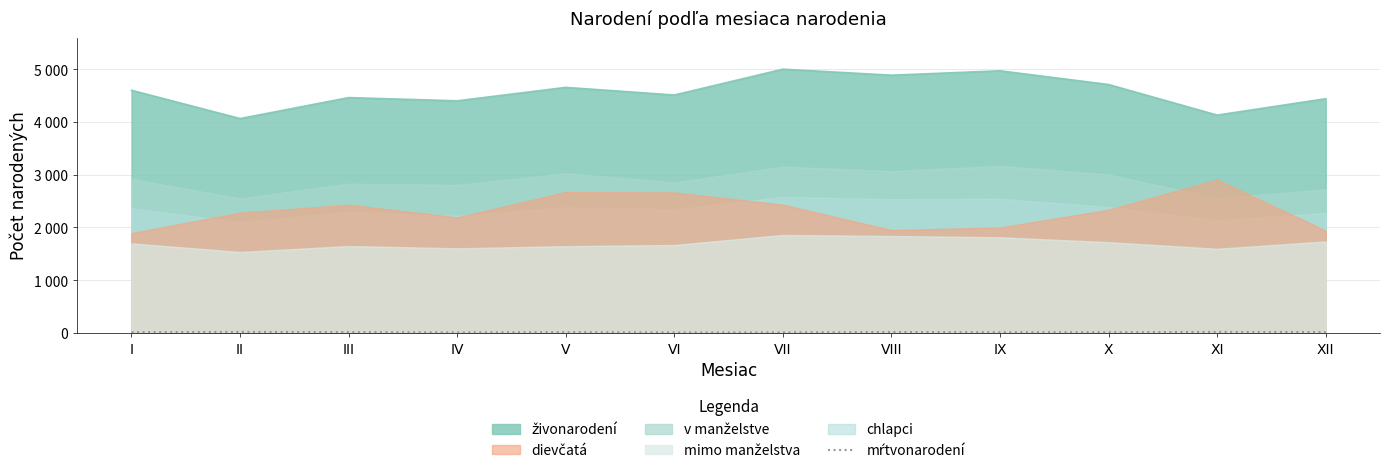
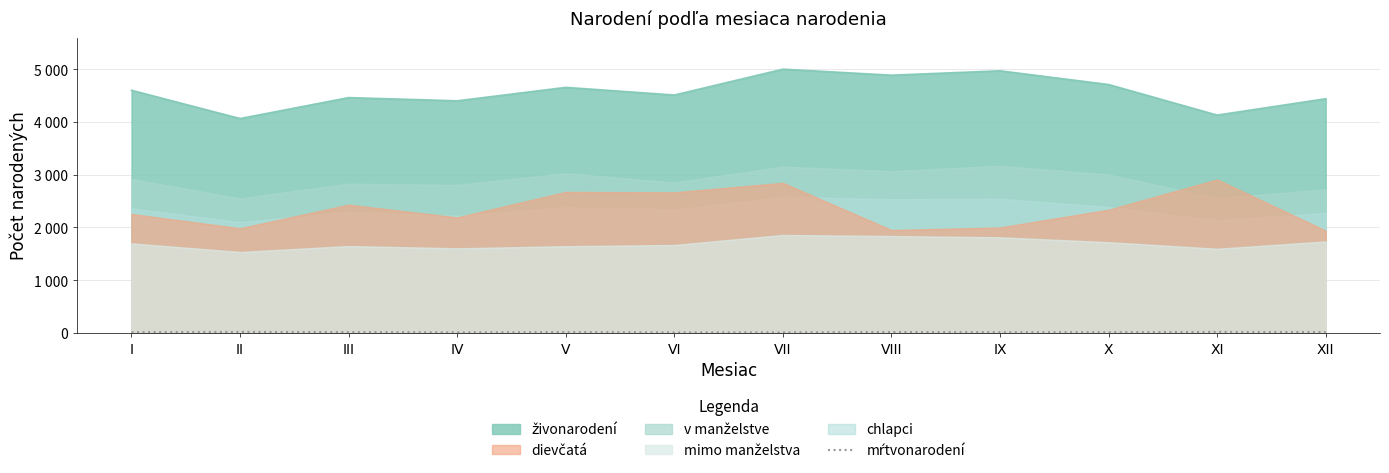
  {
    "mŕtvonarodení": {
      "I": 0,
      "II": 0,
      "III": 0,
      "IV": 0,
      "V": 0,
      "VI": 0,
      "VII": 0,
      "VIII": 0,
      "IX": 0,
      "X": 0,
      "XI": 0,
      "XII": 0
    },
    "dievčatá": {
-     "I": 1900,
-     "II": 2300,
+     "I": 2300,
+     "II": 2000,
      "III": 2400,
      "V": 2700,
      "VI": 2700,
-     "VII": 2400,
+     "VII": 2800,
      "VIII": 2000,
      "IX": 2000,
      "X": 2300,
      "XI": 2900,
      "XII": 1900
    }
  }
